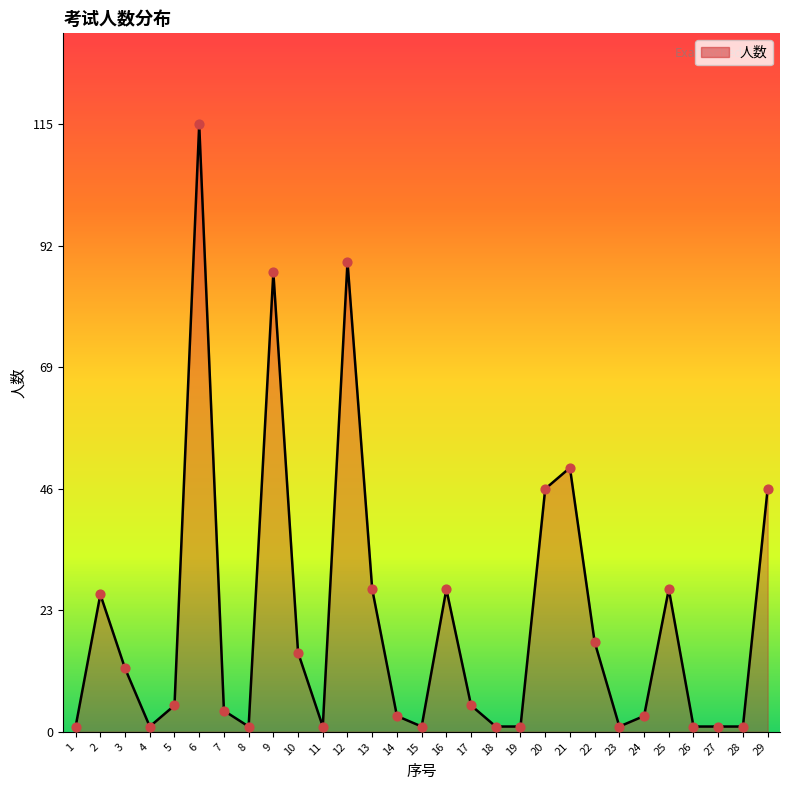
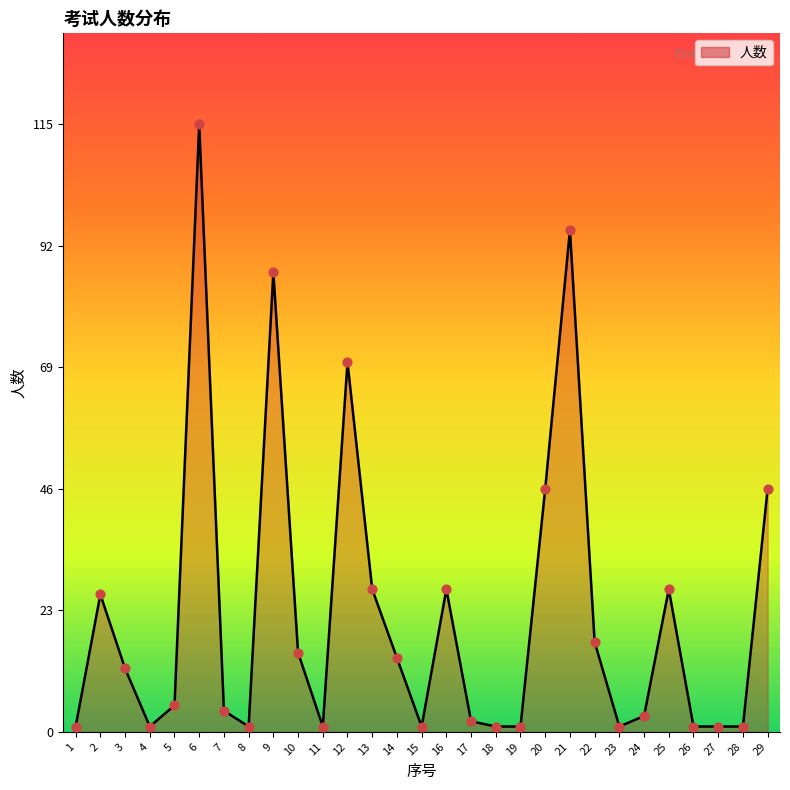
  {
    "1": 1,
    "2": 26,
    "3": 12,
    "4": 1,
    "5": 5,
    "6": 115,
    "7": 4,
    "8": 1,
    "9": 87,
    "10": 15,
    "11": 1,
-   "12": 89,
+   "12": 70,
    "13": 27,
-   "14": 3,
+   "14": 14,
    "15": 1,
    "16": 27,
-   "17": 5,
+   "17": 2,
    "18": 1,
    "19": 1,
    "20": 46,
-   "21": 50,
+   "21": 95,
    "22": 17,
    "23": 1,
    "24": 3,
    "25": 27,
    "26": 1,
    "27": 1,
    "28": 1,
    "29": 46
  }
